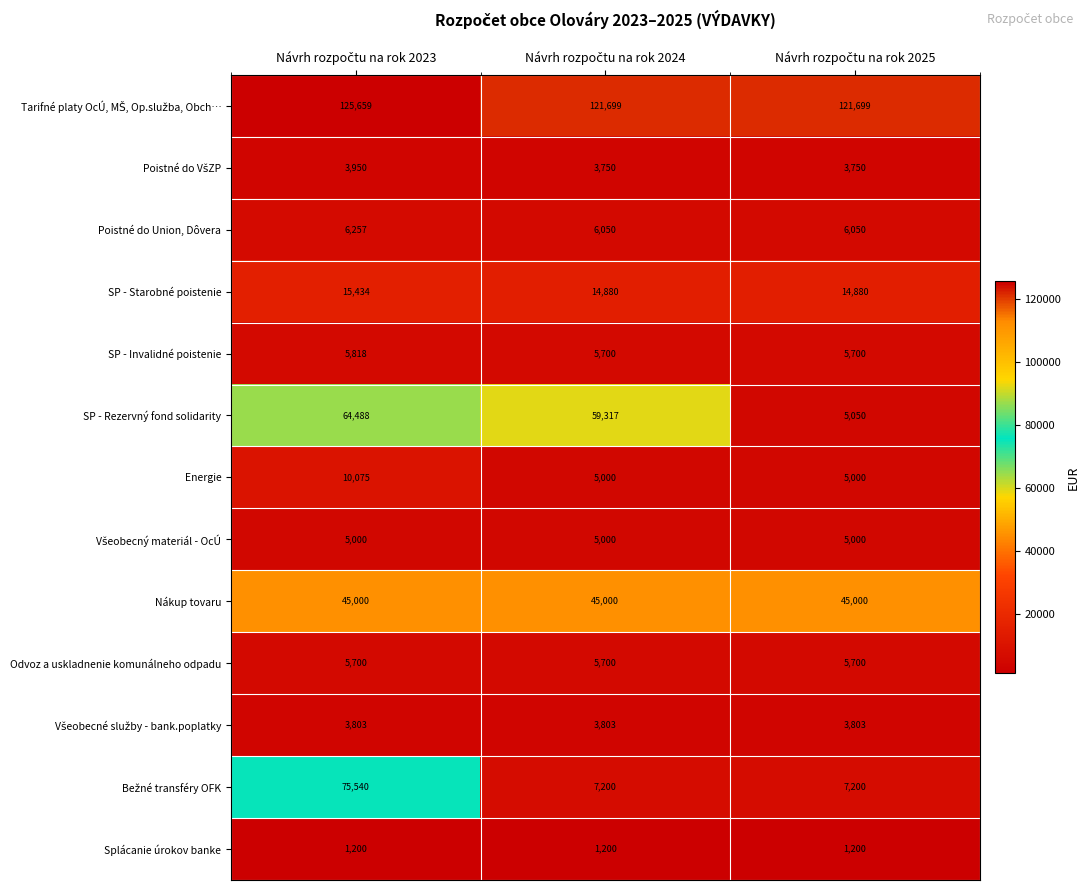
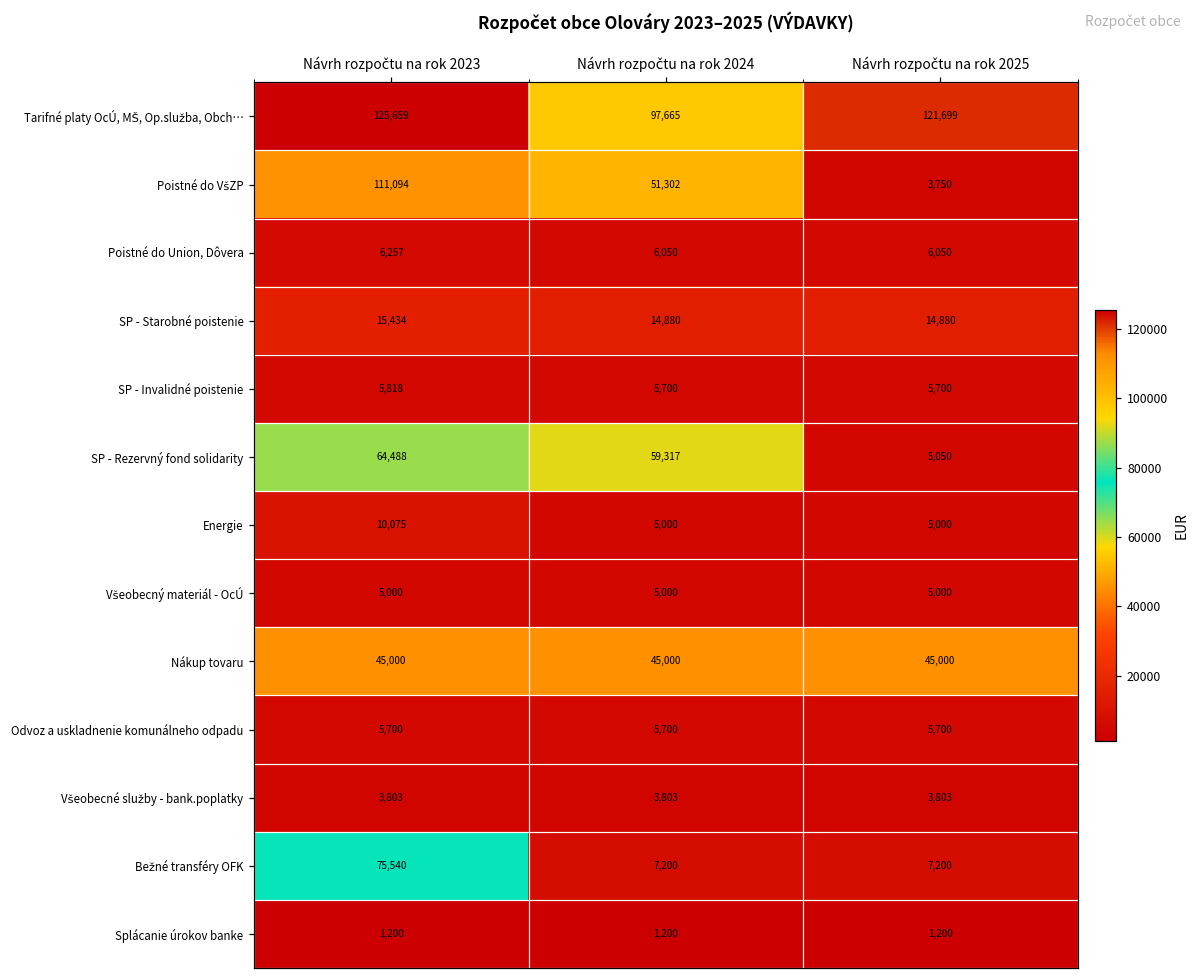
  {
    "Tarifné platy OcÚ, MŠ, Op.služba, Obch…": {
      "Návrh rozpočtu na rok 2023": "125,659",
-     "Návrh rozpočtu na rok 2024": "121,699",
+     "Návrh rozpočtu na rok 2024": "97,665",
      "Návrh rozpočtu na rok 2025": "121,699"
    },
    "Poistné do VšZP": {
-     "Návrh rozpočtu na rok 2023": "3,950",
-     "Návrh rozpočtu na rok 2024": "3,750",
+     "Návrh rozpočtu na rok 2023": "111,094",
+     "Návrh rozpočtu na rok 2024": "51,302",
      "Návrh rozpočtu na rok 2025": "3,750"
    },
    "Poistné do Union, Dôvera": {
      "Návrh rozpočtu na rok 2023": "6,257",
      "Návrh rozpočtu na rok 2024": "6,050",
      "Návrh rozpočtu na rok 2025": "6,050"
    },
    "SP - Starobné poistenie": {
      "Návrh rozpočtu na rok 2023": "15,434",
      "Návrh rozpočtu na rok 2024": "14,880",
      "Návrh rozpočtu na rok 2025": "14,880"
    },
    "SP - Invalidné poistenie": {
      "Návrh rozpočtu na rok 2023": "5,818",
      "Návrh rozpočtu na rok 2024": "5,700",
      "Návrh rozpočtu na rok 2025": "5,700"
    },
    "SP - Rezervný fond solidarity": {
      "Návrh rozpočtu na rok 2023": "64,488",
      "Návrh rozpočtu na rok 2024": "59,317",
      "Návrh rozpočtu na rok 2025": "5,050"
    },
    "Energie": {
      "Návrh rozpočtu na rok 2023": "10,075",
      "Návrh rozpočtu na rok 2024": "5,000",
      "Návrh rozpočtu na rok 2025": "5,000"
    },
    "Všeobecný materiál - OcÚ": {
      "Návrh rozpočtu na rok 2023": "5,000",
      "Návrh rozpočtu na rok 2024": "5,000",
      "Návrh rozpočtu na rok 2025": "5,000"
    },
    "Nákup tovaru": {
      "Návrh rozpočtu na rok 2023": "45,000",
      "Návrh rozpočtu na rok 2024": "45,000",
      "Návrh rozpočtu na rok 2025": "45,000"
    },
    "Odvoz a uskladnenie komunálneho odpadu": {
      "Návrh rozpočtu na rok 2023": "5,700",
      "Návrh rozpočtu na rok 2024": "5,700",
      "Návrh rozpočtu na rok 2025": "5,700"
    },
    "Všeobecné služby - bank.poplatky": {
      "Návrh rozpočtu na rok 2023": "3,803",
      "Návrh rozpočtu na rok 2024": "3,803",
      "Návrh rozpočtu na rok 2025": "3,803"
    },
    "Bežné transféry OFK": {
      "Návrh rozpočtu na rok 2023": "75,540",
      "Návrh rozpočtu na rok 2024": "7,200",
      "Návrh rozpočtu na rok 2025": "7,200"
    },
    "Splácanie úrokov banke": {
      "Návrh rozpočtu na rok 2023": "1,200",
      "Návrh rozpočtu na rok 2024": "1,200",
      "Návrh rozpočtu na rok 2025": "1,200"
    }
  }
